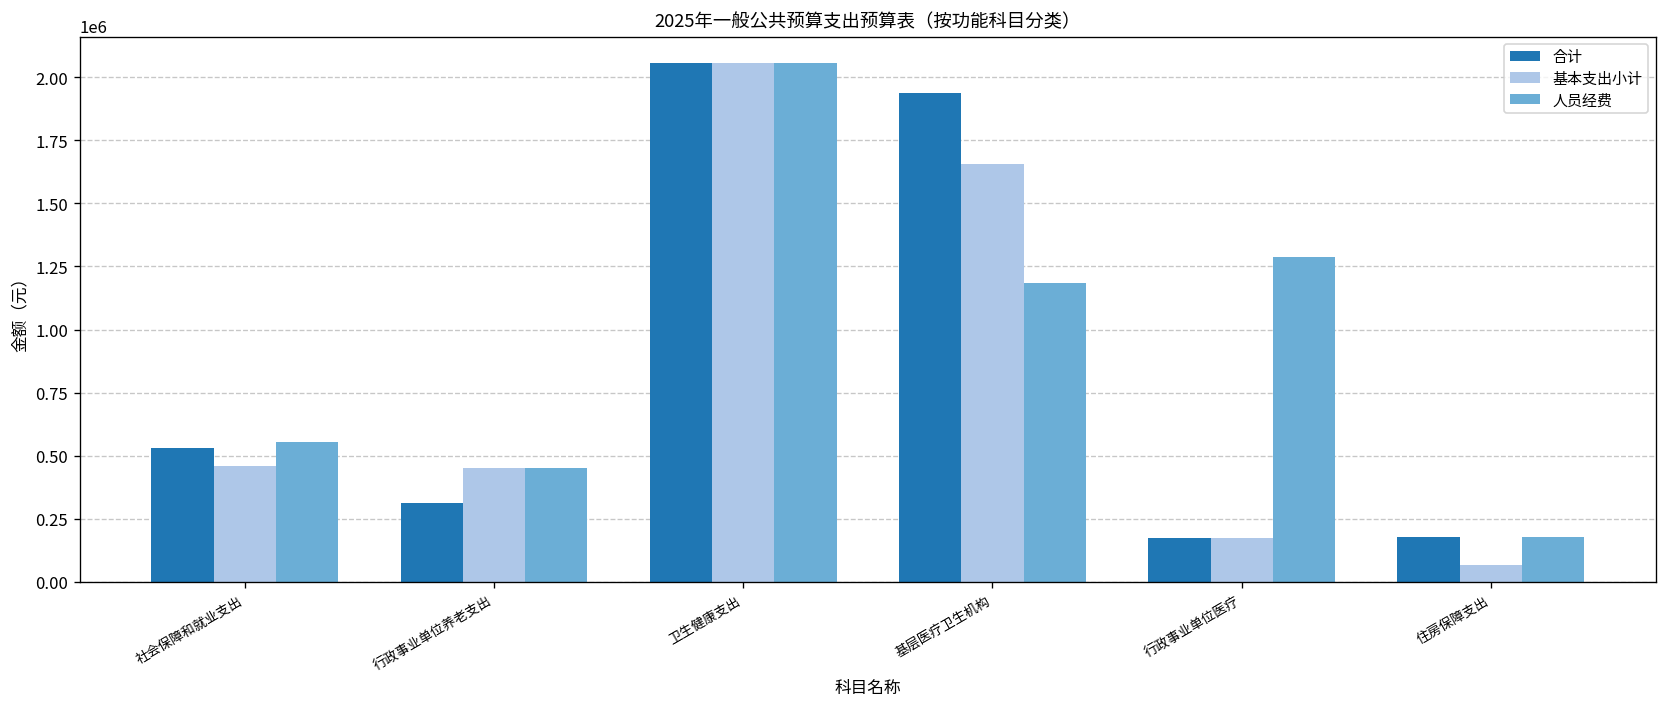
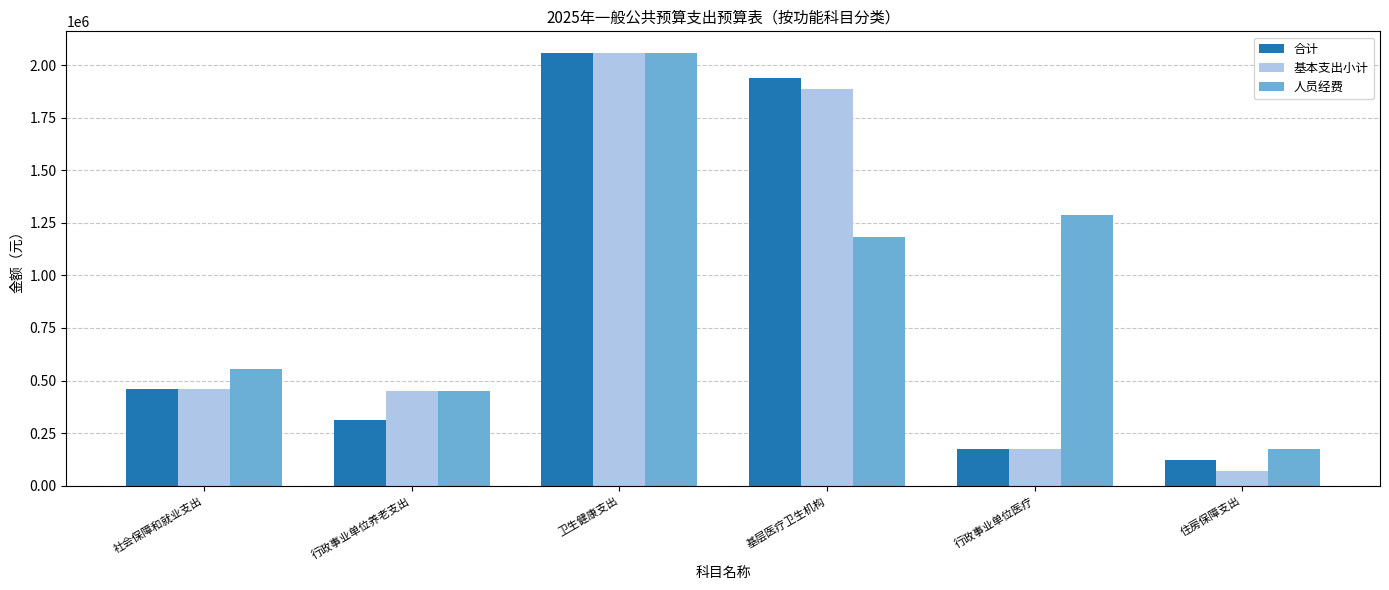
  {
    "合计": {
-     "社会保障和就业支出": 530000,
+     "社会保障和就业支出": 460000,
      "行政事业单位养老支出": 310000,
      "卫生健康支出": 2060000,
      "基层医疗卫生机构": 1940000,
      "行政事业单位医疗": 170000,
-     "住房保障支出": 180000
+     "住房保障支出": 120000
    },
    "基本支出小计": {
      "社会保障和就业支出": 460000,
      "行政事业单位养老支出": 450000,
      "卫生健康支出": 2060000,
-     "基层医疗卫生机构": 1660000,
+     "基层医疗卫生机构": 1890000,
      "行政事业单位医疗": 170000,
      "住房保障支出": 70000
    },
    "人员经费": {
      "社会保障和就业支出": 550000,
      "行政事业单位养老支出": 450000,
      "卫生健康支出": 2060000,
      "基层医疗卫生机构": 1180000,
      "行政事业单位医疗": 1290000,
      "住房保障支出": 180000
    }
  }
